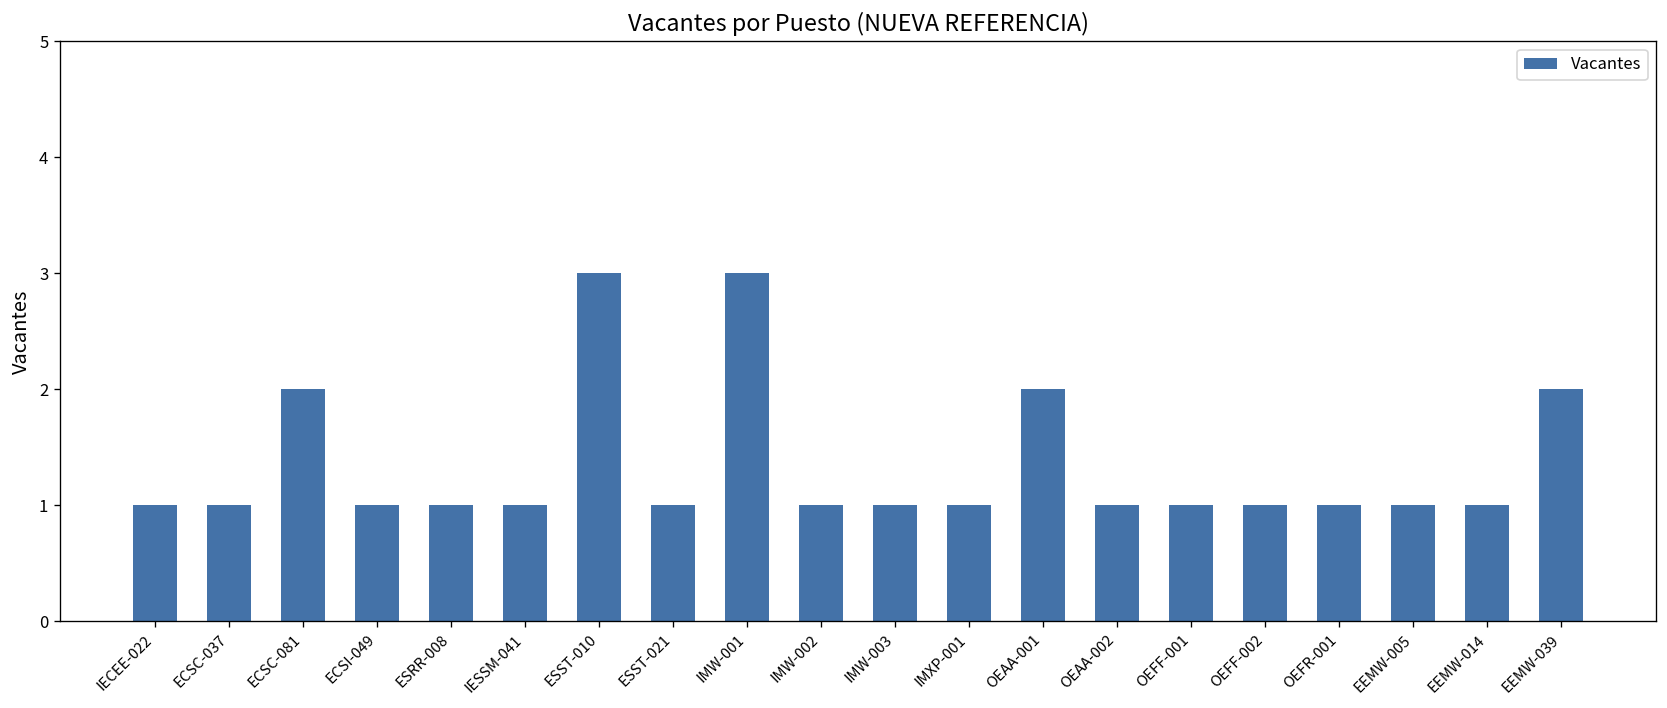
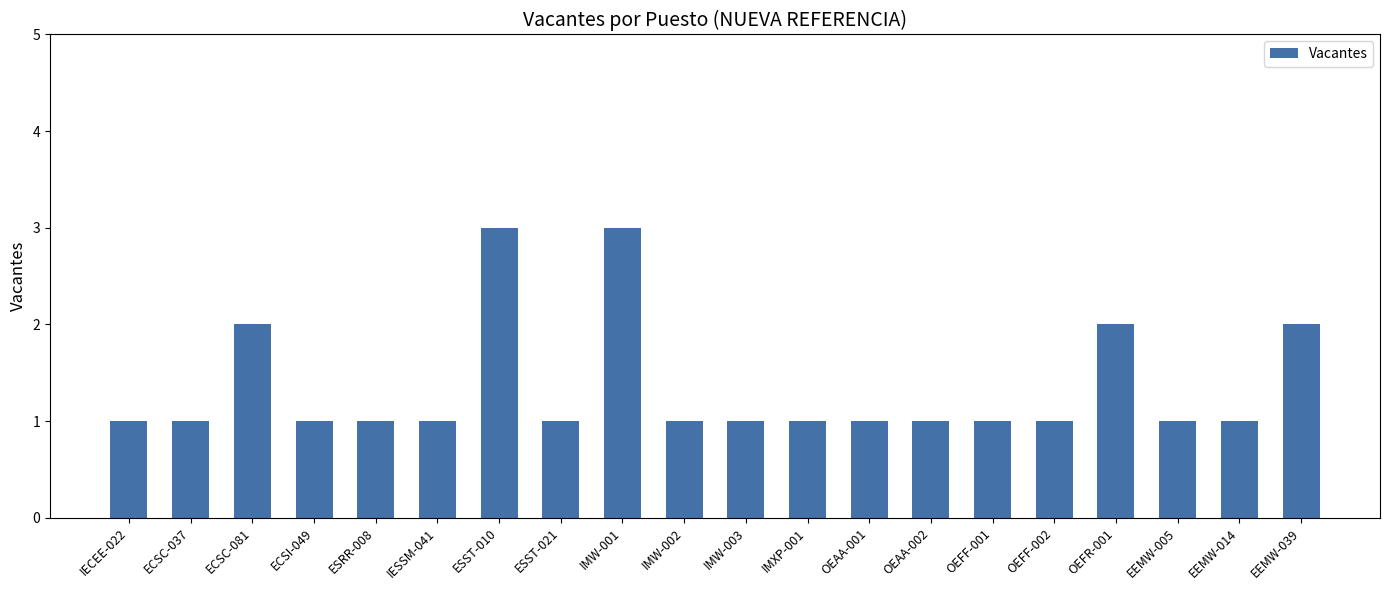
  {
    "IECEE-022": 1,
    "ECSC-037": 1,
    "ECSC-081": 2,
    "ECSI-049": 1,
    "ESRR-008": 1,
    "IESSM-041": 1,
    "ESST-010": 3,
    "ESST-021": 1,
    "IMW-001": 3,
    "IMW-002": 1,
    "IMW-003": 1,
    "IMXP-001": 1,
-   "OEAA-001": 2,
+   "OEAA-001": 1,
    "OEAA-002": 1,
    "OEFF-001": 1,
    "OEFF-002": 1,
-   "OEFR-001": 1,
+   "OEFR-001": 2,
    "EEMW-005": 1,
    "EEMW-014": 1,
    "EEMW-039": 2
  }
